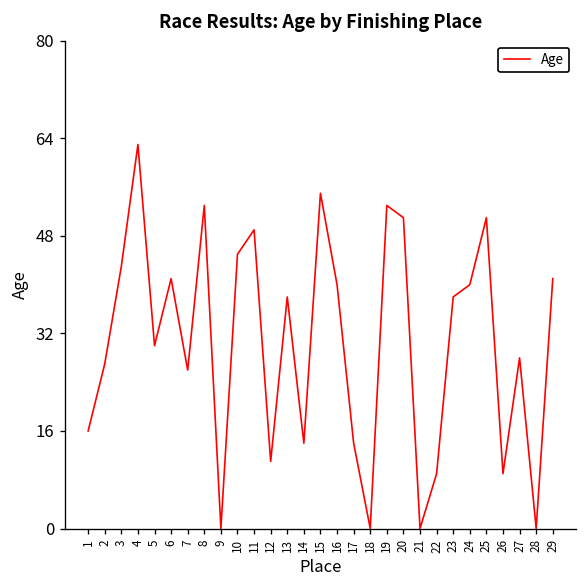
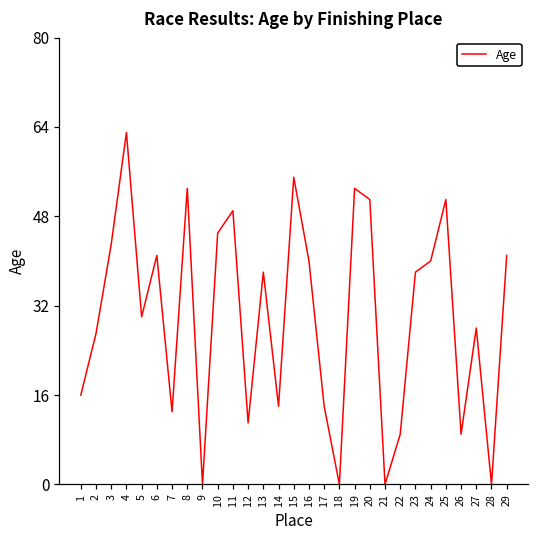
  {
    "1": 16,
    "2": 27,
    "3": 43,
    "4": 63,
    "5": 30,
    "6": 41,
-   "7": 26,
+   "7": 13,
    "8": 53,
    "9": 0,
    "10": 45,
    "11": 49,
    "12": 11,
    "13": 38,
    "14": 14,
    "15": 55,
    "16": 40,
    "17": 14,
    "18": 0,
    "19": 53,
    "20": 51,
    "21": 0,
    "22": 9,
    "23": 38,
    "24": 40,
    "25": 51,
    "26": 9,
    "27": 28,
    "28": 0,
    "29": 41
  }
